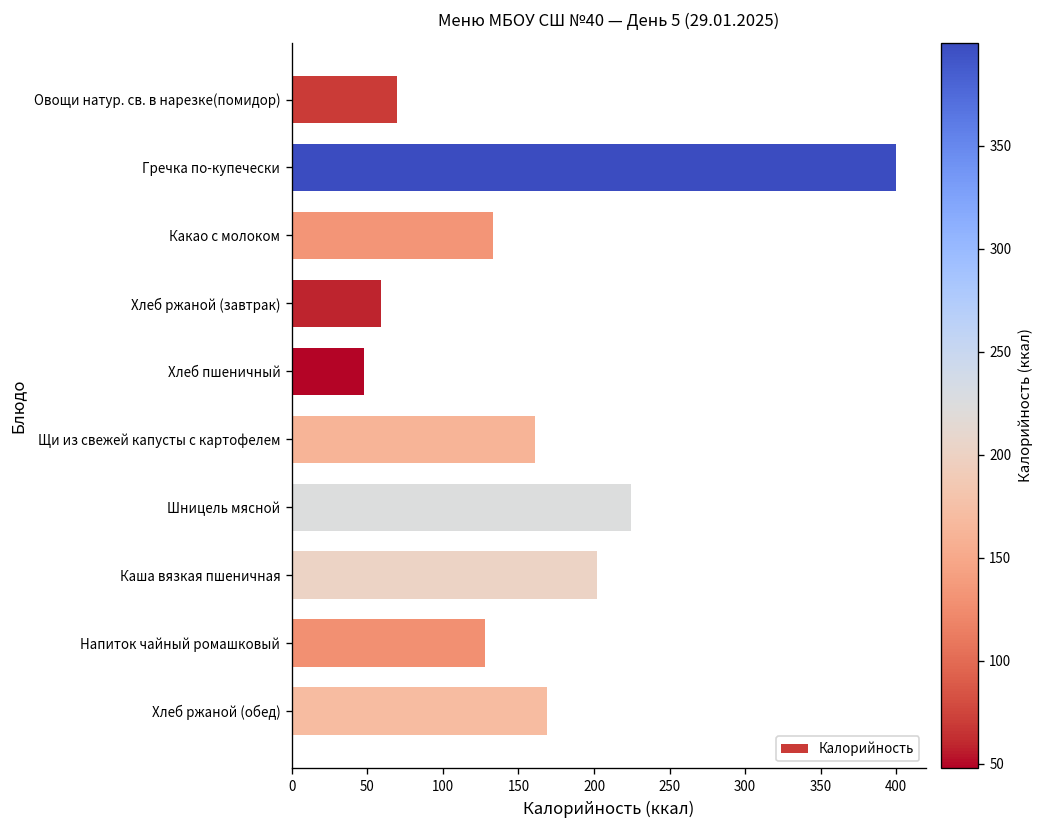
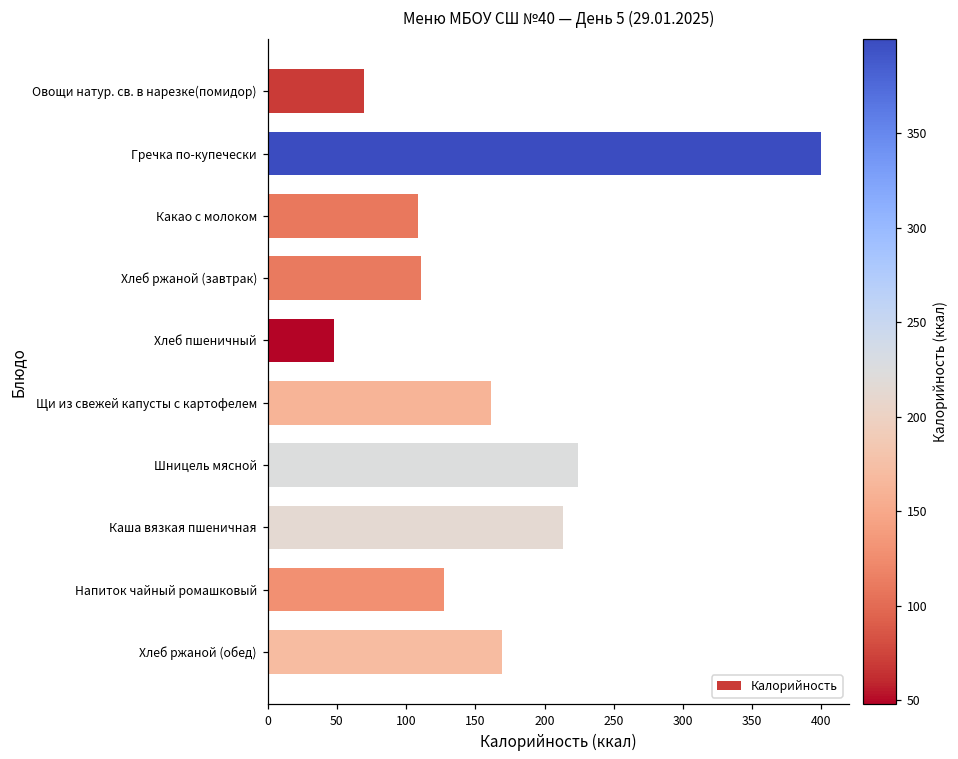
  {
    "Овощи натур. св. в нарезке(помидор)": 70,
    "Гречка по-купечески": 400,
-   "Какао с молоком": 133,
-   "Хлеб ржаной (завтрак)": 59,
+   "Какао с молоком": 109,
+   "Хлеб ржаной (завтрак)": 111,
    "Хлеб пшеничный": 48,
    "Щи из свежей капусты с картофелем": 161,
    "Шницель мясной": 225,
-   "Каша вязкая пшеничная": 202,
+   "Каша вязкая пшеничная": 213,
    "Напиток чайный ромашковый": 128,
    "Хлеб ржаной (обед)": 169
  }
